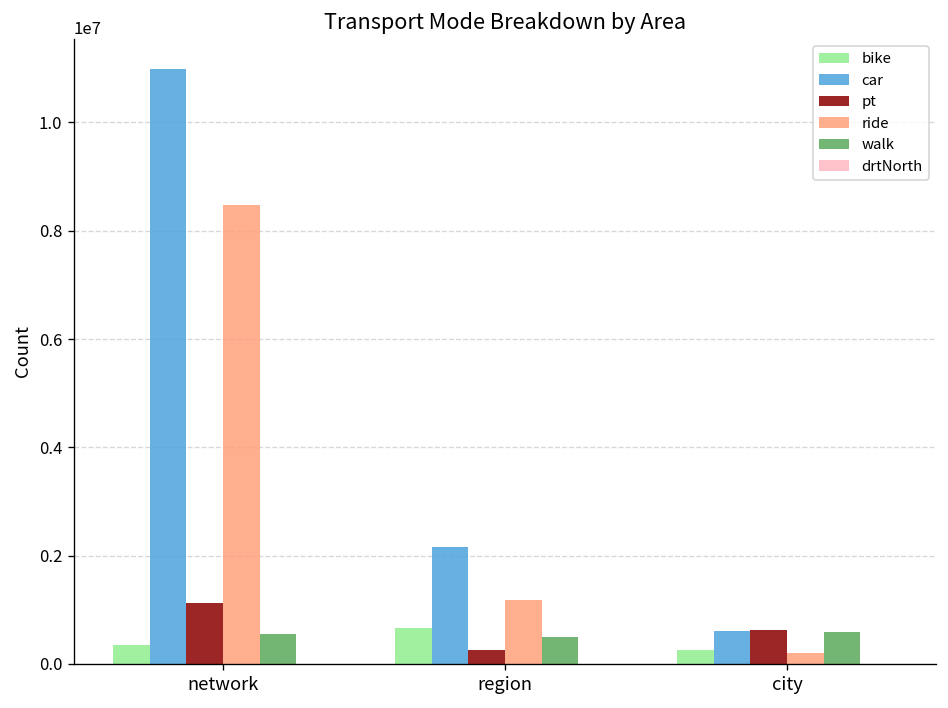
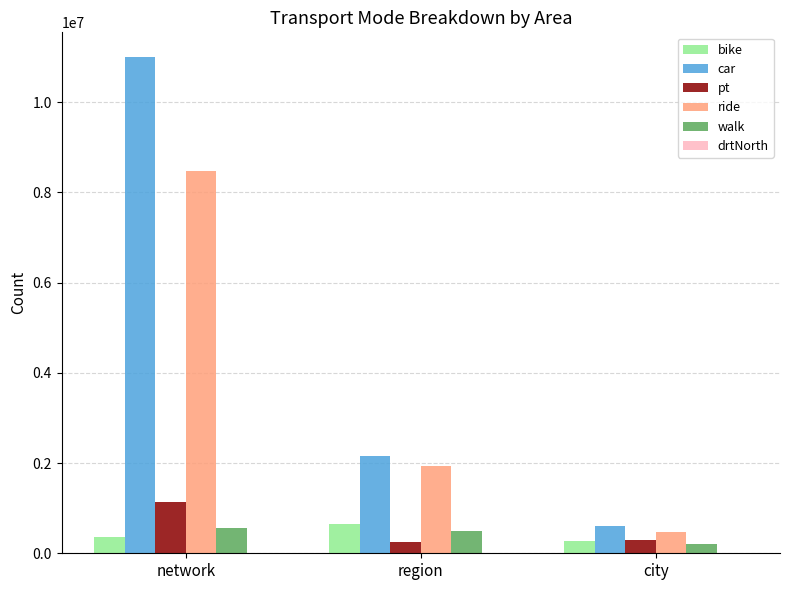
  {
    "bike": {
      "network": 400000,
      "region": 700000,
      "city": 300000
    },
    "car": {
      "network": 11000000,
      "region": 2200000,
      "city": 600000
    },
    "pt": {
      "network": 1100000,
      "region": 300000,
-     "city": 600000
+     "city": 300000
    },
    "ride": {
      "network": 8500000,
-     "region": 1200000,
-     "city": 200000
+     "region": 1900000,
+     "city": 500000
    },
    "walk": {
      "network": 500000,
      "region": 500000,
-     "city": 600000
+     "city": 200000
    }
  }
